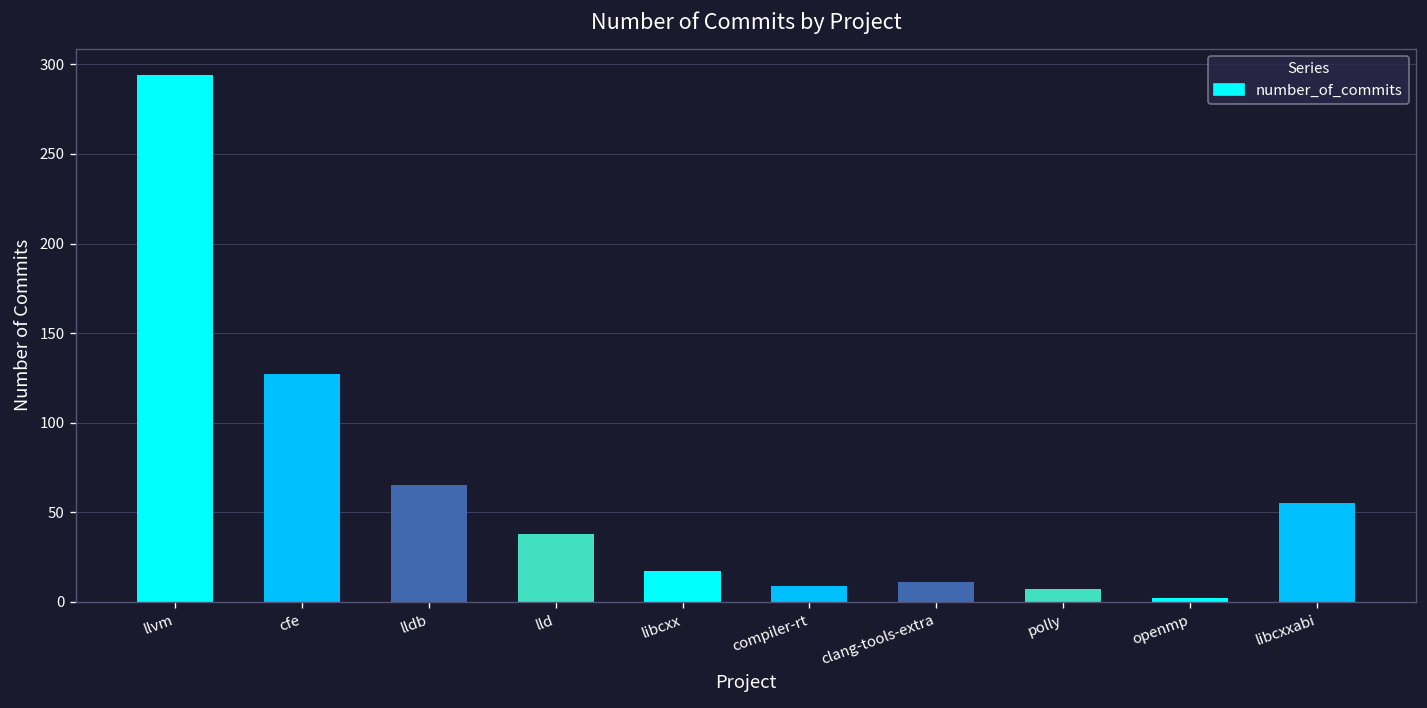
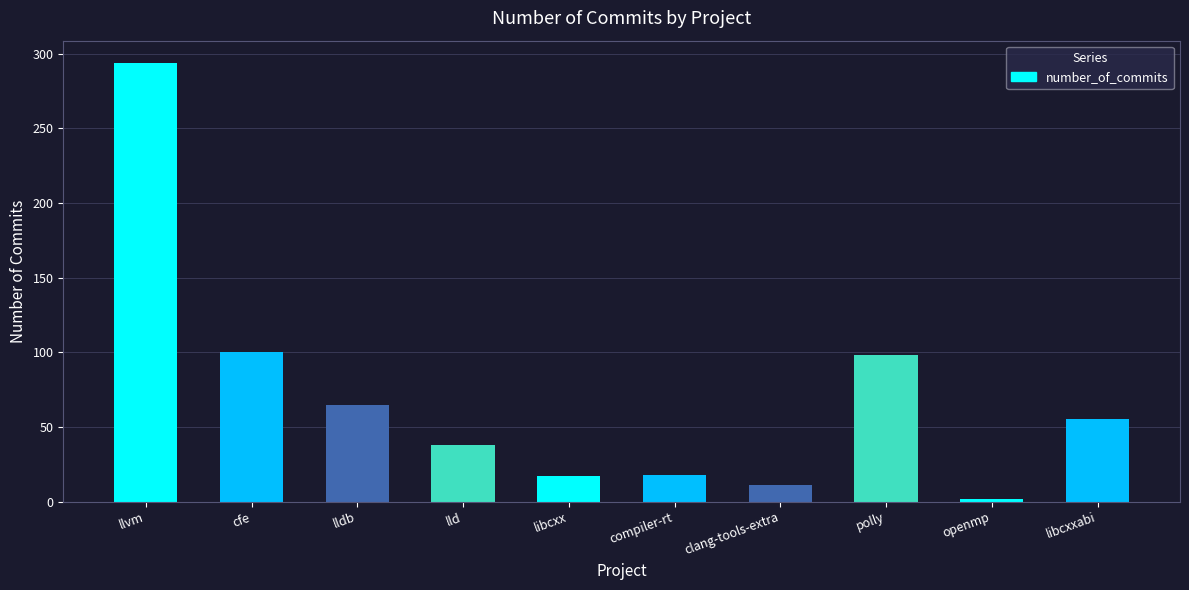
  {
    "llvm": 294,
-   "cfe": 127,
+   "cfe": 100,
    "lldb": 65,
    "lld": 38,
    "libcxx": 17,
-   "compiler-rt": 9,
+   "compiler-rt": 18,
    "clang-tools-extra": 11,
-   "polly": 7,
+   "polly": 98,
    "openmp": 2,
    "libcxxabi": 55
  }
